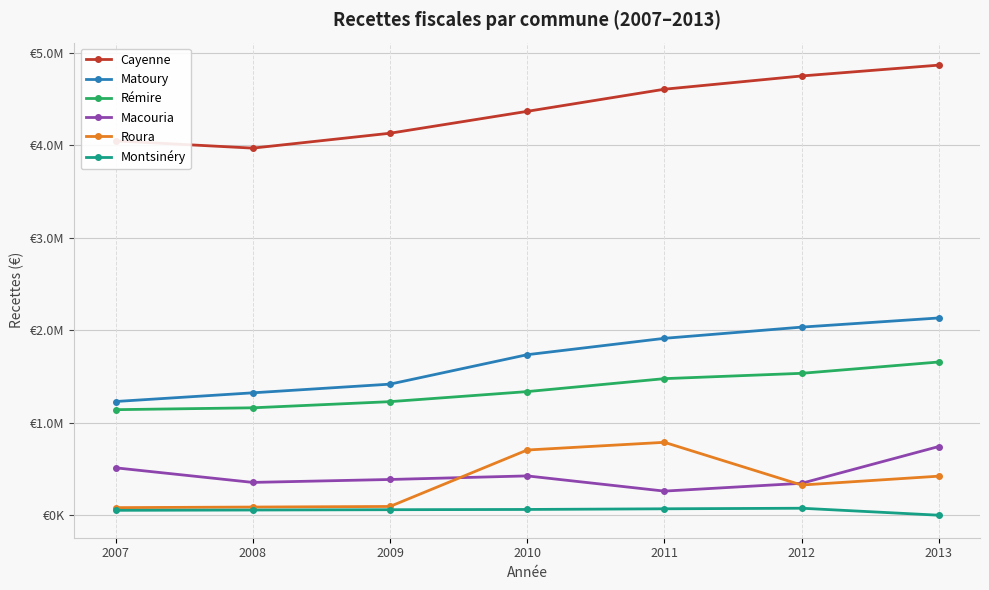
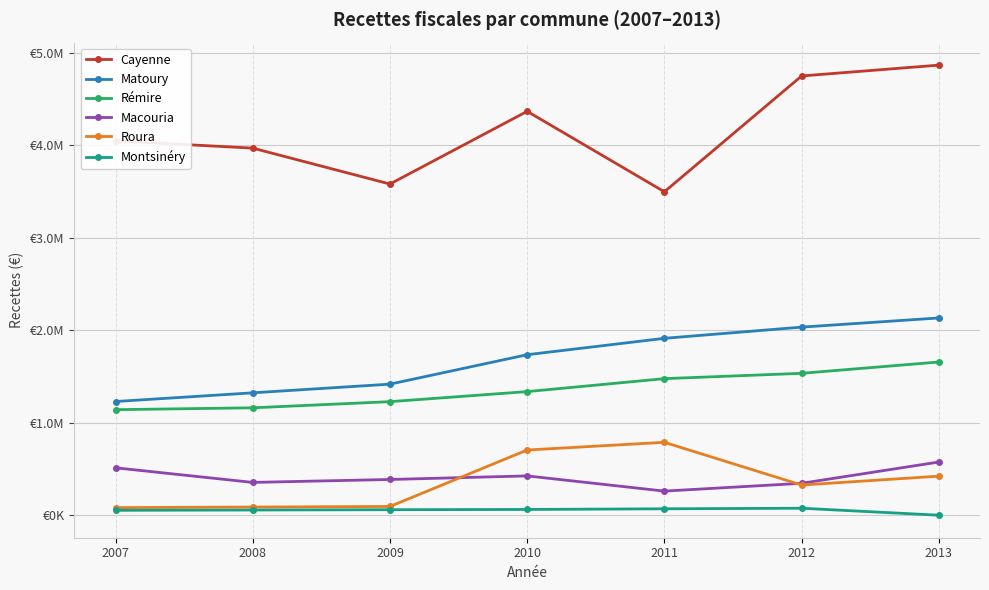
  {
    "Cayenne": {
      "2008": "€4000000",
-     "2009": "€4100000",
+     "2009": "€3600000",
      "2010": "€4400000",
-     "2011": "€4600000",
+     "2011": "€3500000",
      "2012": "€4800000",
      "2013": "€4900000"
    },
    "Matoury": {
      "2007": "€1200000",
      "2008": "€1300000",
      "2009": "€1400000",
      "2010": "€1700000",
      "2011": "€1900000",
      "2012": "€2000000",
      "2013": "€2100000"
    },
    "Macouria": {
      "2007": "€500000",
      "2008": "€400000",
      "2009": "€400000",
      "2010": "€400000",
      "2011": "€300000",
-     "2013": "€700000"
+     "2013": "€600000"
    },
    "Roura": {
      "2007": "€100000",
      "2008": "€100000",
      "2009": "€100000",
      "2010": "€700000",
      "2011": "€800000",
      "2013": "€400000"
    }
  }
